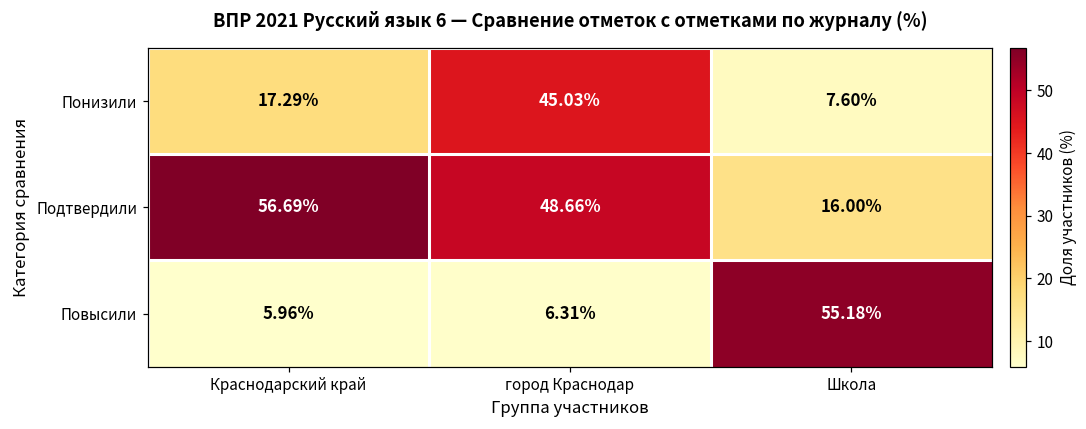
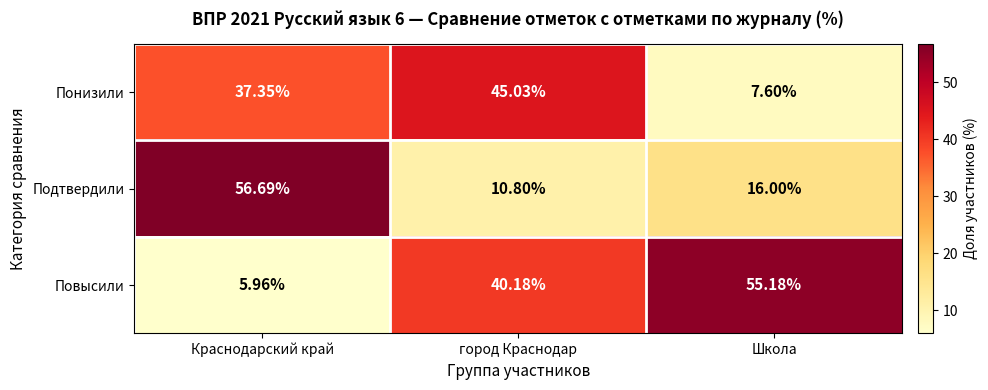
  {
    "Понизили": {
-     "Краснодарский край": "17.29%",
+     "Краснодарский край": "37.35%",
      "город Краснодар": "45.03%",
      "Школа": "7.60%"
    },
    "Подтвердили": {
      "Краснодарский край": "56.69%",
-     "город Краснодар": "48.66%",
+     "город Краснодар": "10.80%",
      "Школа": "16.00%"
    },
    "Повысили": {
      "Краснодарский край": "5.96%",
-     "город Краснодар": "6.31%",
+     "город Краснодар": "40.18%",
      "Школа": "55.18%"
    }
  }
